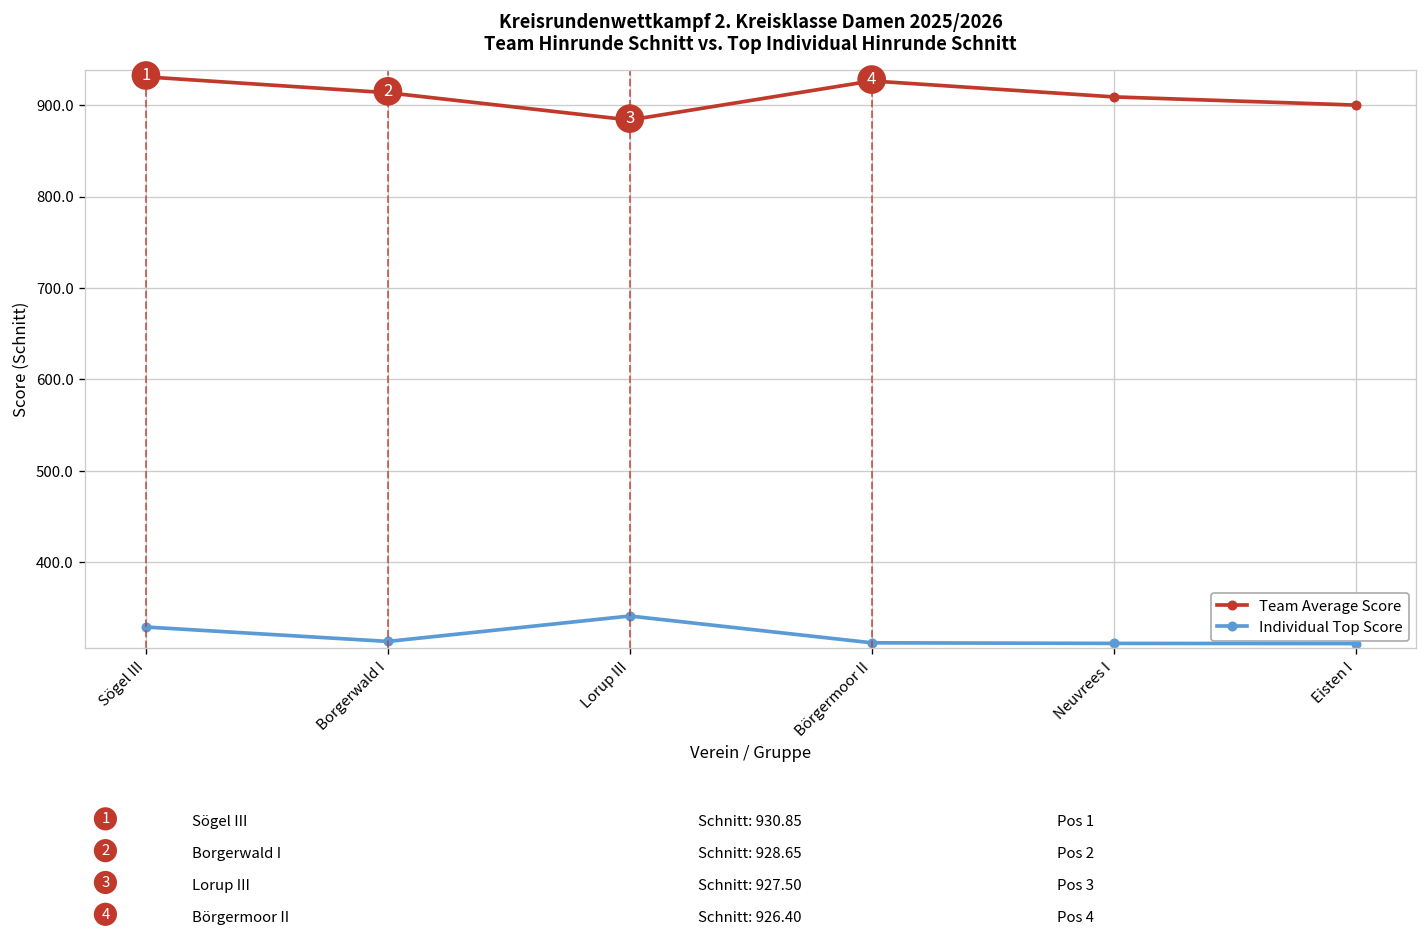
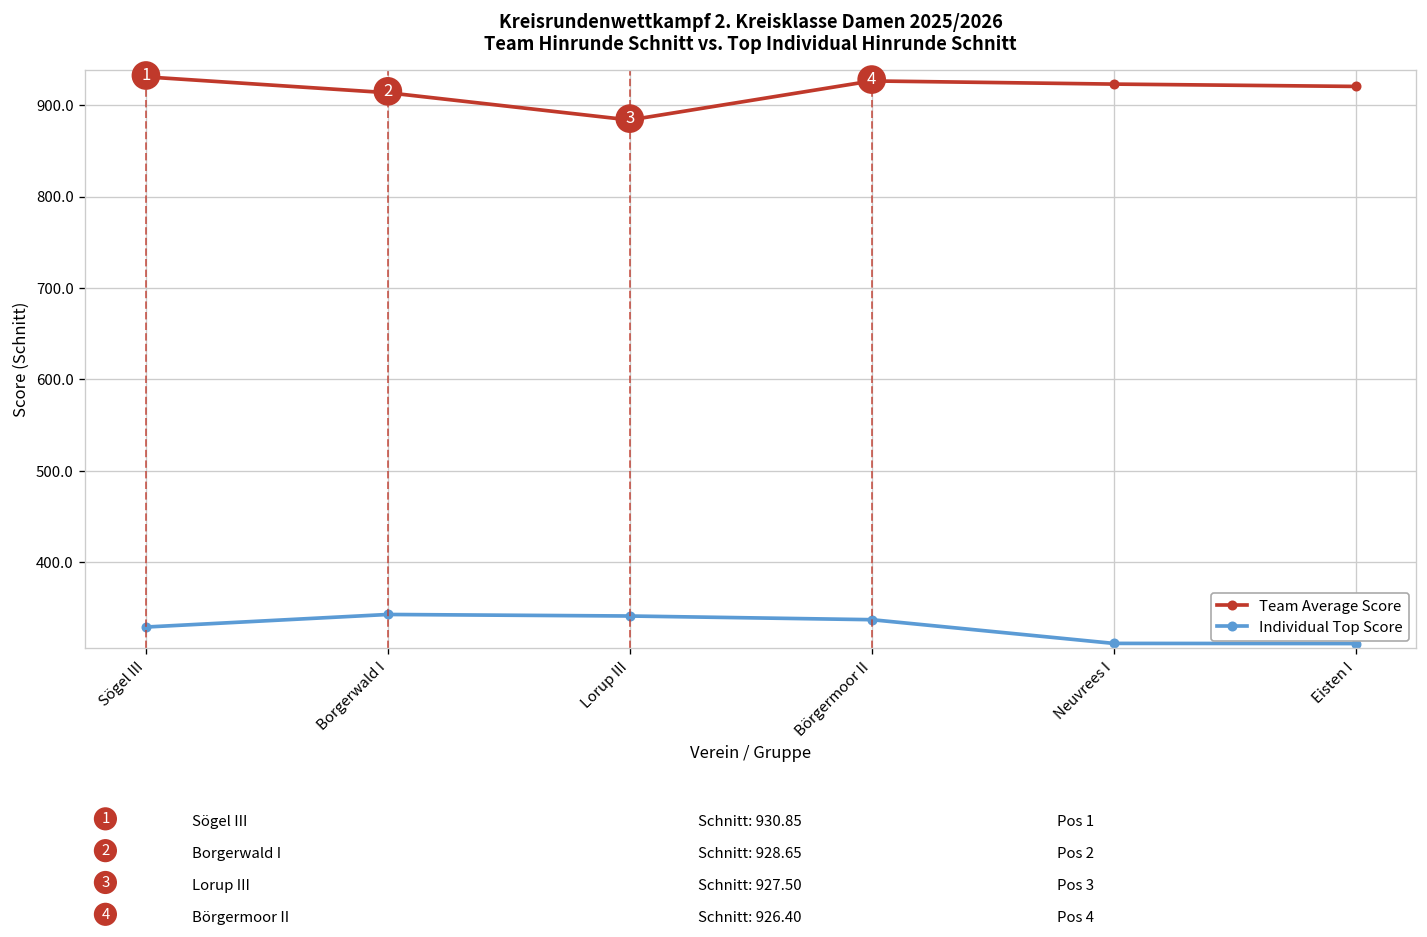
  {
    "Team Average Score": {
-     "Neuvrees I": 910,
-     "Eisten I": 900
+     "Neuvrees I": 920,
+     "Eisten I": 920
    },
    "Individual Top Score": {
      "Sögel III": 330,
-     "Borgerwald I": 310,
+     "Borgerwald I": 340,
      "Lorup III": 340,
-     "Börgermoor II": 310,
+     "Börgermoor II": 340,
      "Neuvrees I": 310,
      "Eisten I": 310
    }
  }
